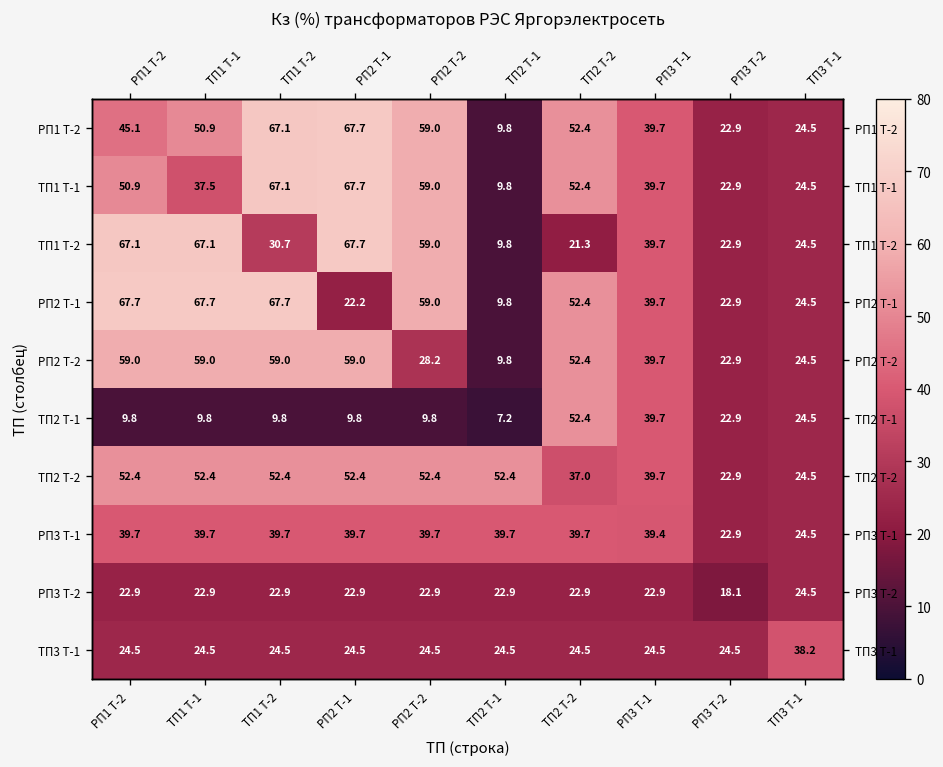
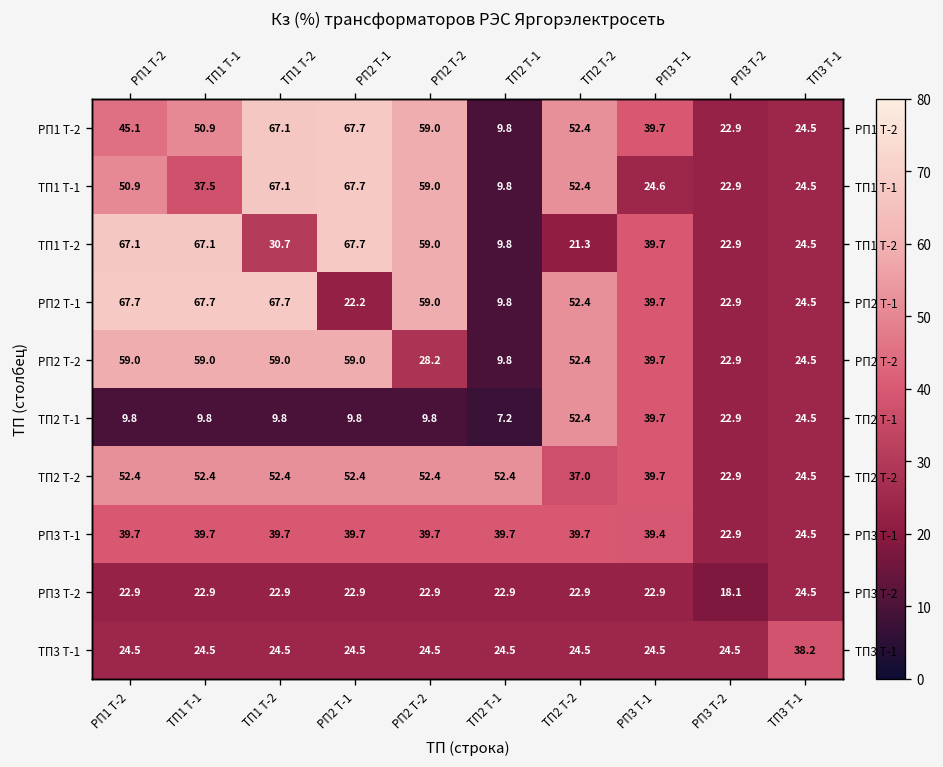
  {
    "РП1 Т-2": {
      "РП1 Т-2": 45.1,
      "ТП1 Т-1": 50.9,
      "ТП1 Т-2": 67.1,
      "РП2 Т-1": 67.7,
      "РП2 Т-2": 59.0,
      "ТП2 Т-1": 9.8,
      "ТП2 Т-2": 52.4,
      "РП3 Т-1": 39.7,
      "РП3 Т-2": 22.9,
      "ТП3 Т-1": 24.5
    },
    "ТП1 Т-1": {
      "РП1 Т-2": 50.9,
      "ТП1 Т-1": 37.5,
      "ТП1 Т-2": 67.1,
      "РП2 Т-1": 67.7,
      "РП2 Т-2": 59.0,
      "ТП2 Т-1": 9.8,
      "ТП2 Т-2": 52.4,
-     "РП3 Т-1": 39.7,
+     "РП3 Т-1": 24.6,
      "РП3 Т-2": 22.9,
      "ТП3 Т-1": 24.5
    },
    "ТП1 Т-2": {
      "РП1 Т-2": 67.1,
      "ТП1 Т-1": 67.1,
      "ТП1 Т-2": 30.7,
      "РП2 Т-1": 67.7,
      "РП2 Т-2": 59.0,
      "ТП2 Т-1": 9.8,
      "ТП2 Т-2": 21.3,
      "РП3 Т-1": 39.7,
      "РП3 Т-2": 22.9,
      "ТП3 Т-1": 24.5
    },
    "РП2 Т-1": {
      "РП1 Т-2": 67.7,
      "ТП1 Т-1": 67.7,
      "ТП1 Т-2": 67.7,
      "РП2 Т-1": 22.2,
      "РП2 Т-2": 59.0,
      "ТП2 Т-1": 9.8,
      "ТП2 Т-2": 52.4,
      "РП3 Т-1": 39.7,
      "РП3 Т-2": 22.9,
      "ТП3 Т-1": 24.5
    },
    "РП2 Т-2": {
      "РП1 Т-2": 59.0,
      "ТП1 Т-1": 59.0,
      "ТП1 Т-2": 59.0,
      "РП2 Т-1": 59.0,
      "РП2 Т-2": 28.2,
      "ТП2 Т-1": 9.8,
      "ТП2 Т-2": 52.4,
      "РП3 Т-1": 39.7,
      "РП3 Т-2": 22.9,
      "ТП3 Т-1": 24.5
    },
    "ТП2 Т-1": {
      "РП1 Т-2": 9.8,
      "ТП1 Т-1": 9.8,
      "ТП1 Т-2": 9.8,
      "РП2 Т-1": 9.8,
      "РП2 Т-2": 9.8,
      "ТП2 Т-1": 7.2,
      "ТП2 Т-2": 52.4,
      "РП3 Т-1": 39.7,
      "РП3 Т-2": 22.9,
      "ТП3 Т-1": 24.5
    },
    "ТП2 Т-2": {
      "РП1 Т-2": 52.4,
      "ТП1 Т-1": 52.4,
      "ТП1 Т-2": 52.4,
      "РП2 Т-1": 52.4,
      "РП2 Т-2": 52.4,
      "ТП2 Т-1": 52.4,
      "ТП2 Т-2": 37.0,
      "РП3 Т-1": 39.7,
      "РП3 Т-2": 22.9,
      "ТП3 Т-1": 24.5
    },
    "РП3 Т-1": {
      "РП1 Т-2": 39.7,
      "ТП1 Т-1": 39.7,
      "ТП1 Т-2": 39.7,
      "РП2 Т-1": 39.7,
      "РП2 Т-2": 39.7,
      "ТП2 Т-1": 39.7,
      "ТП2 Т-2": 39.7,
      "РП3 Т-1": 39.4,
      "РП3 Т-2": 22.9,
      "ТП3 Т-1": 24.5
    },
    "РП3 Т-2": {
      "РП1 Т-2": 22.9,
      "ТП1 Т-1": 22.9,
      "ТП1 Т-2": 22.9,
      "РП2 Т-1": 22.9,
      "РП2 Т-2": 22.9,
      "ТП2 Т-1": 22.9,
      "ТП2 Т-2": 22.9,
      "РП3 Т-1": 22.9,
      "РП3 Т-2": 18.1,
      "ТП3 Т-1": 24.5
    },
    "ТП3 Т-1": {
      "РП1 Т-2": 24.5,
      "ТП1 Т-1": 24.5,
      "ТП1 Т-2": 24.5,
      "РП2 Т-1": 24.5,
      "РП2 Т-2": 24.5,
      "ТП2 Т-1": 24.5,
      "ТП2 Т-2": 24.5,
      "РП3 Т-1": 24.5,
      "РП3 Т-2": 24.5,
      "ТП3 Т-1": 38.2
    }
  }
